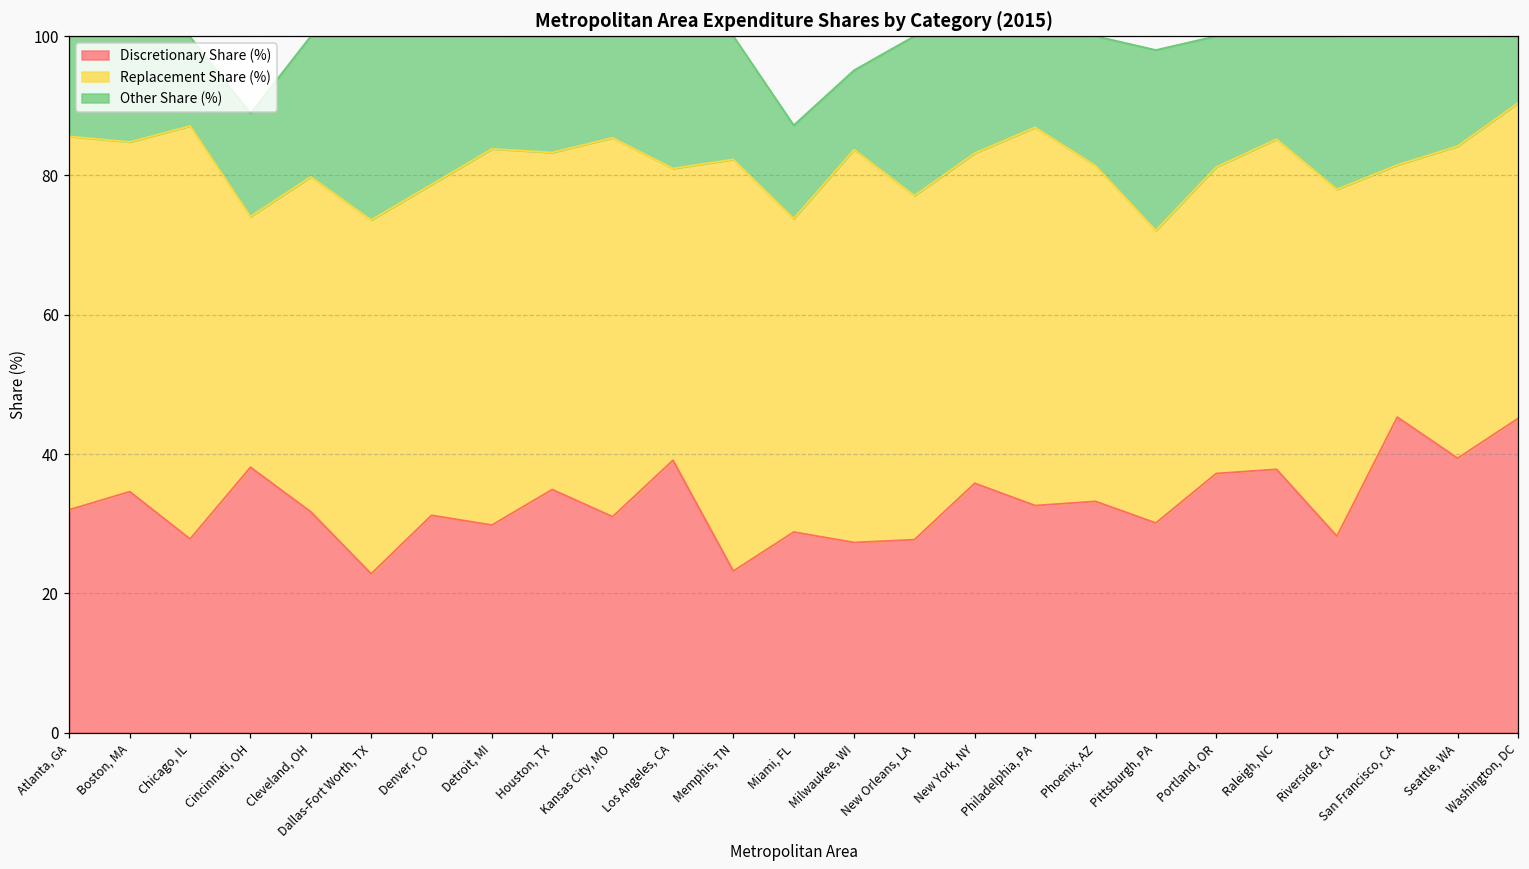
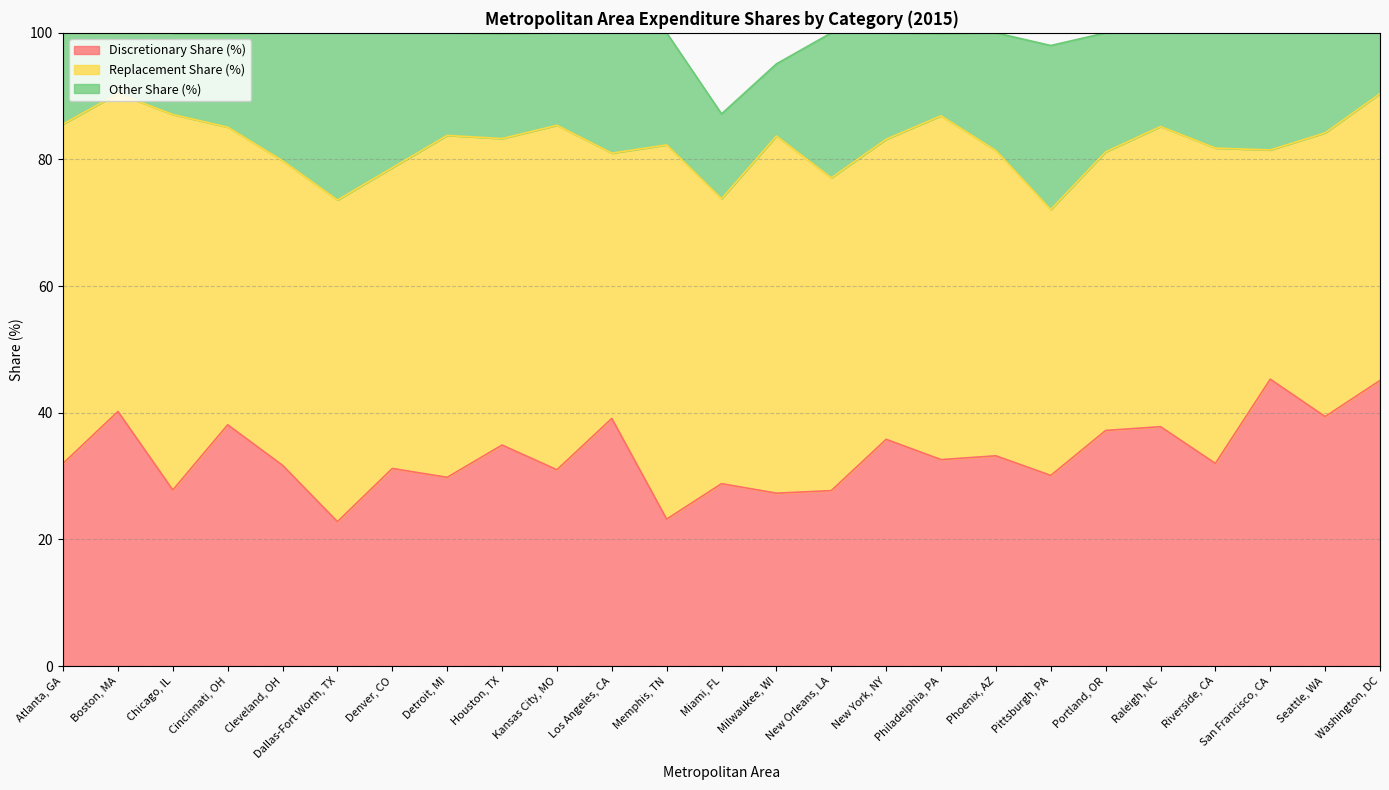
  {
    "Discretionary Share (%)": {
      "Atlanta, GA": 32,
-     "Boston, MA": 35,
+     "Boston, MA": 40,
      "Chicago, IL": 28,
      "Cincinnati, OH": 38,
      "Cleveland, OH": 32,
      "Dallas-Fort Worth, TX": 23,
      "Denver, CO": 31,
      "Detroit, MI": 30,
      "Houston, TX": 35,
      "Kansas City, MO": 31,
      "Los Angeles, CA": 39,
      "Memphis, TN": 23,
      "Miami, FL": 29,
      "Milwaukee, WI": 27,
      "New Orleans, LA": 28,
      "New York, NY": 36,
      "Philadelphia, PA": 33,
      "Phoenix, AZ": 33,
      "Pittsburgh, PA": 30,
      "Portland, OR": 37,
      "Raleigh, NC": 38,
-     "Riverside, CA": 28,
+     "Riverside, CA": 32,
      "San Francisco, CA": 45,
      "Seattle, WA": 39,
      "Washington, DC": 45
    },
    "Replacement Share (%)": {
      "Atlanta, GA": 54,
      "Chicago, IL": 59,
-     "Cincinnati, OH": 36,
+     "Cincinnati, OH": 47,
      "Cleveland, OH": 48,
      "Dallas-Fort Worth, TX": 51,
      "Denver, CO": 48,
      "Detroit, MI": 54,
      "Houston, TX": 48,
      "Kansas City, MO": 54,
      "Los Angeles, CA": 42,
      "Memphis, TN": 59,
      "Miami, FL": 45,
      "Milwaukee, WI": 56,
      "New Orleans, LA": 49,
      "New York, NY": 47,
      "Philadelphia, PA": 54,
      "Phoenix, AZ": 48,
      "Pittsburgh, PA": 42,
      "Portland, OR": 44,
      "Raleigh, NC": 47,
      "Riverside, CA": 50,
      "San Francisco, CA": 36,
      "Seattle, WA": 45,
      "Washington, DC": 45
    },
    "Other Share (%)": {
      "Atlanta, GA": 14,
      "Chicago, IL": 13,
      "Cincinnati, OH": 15,
      "Cleveland, OH": 20,
      "Dallas-Fort Worth, TX": 26,
      "Denver, CO": 21,
      "Detroit, MI": 16,
      "Houston, TX": 17,
      "Kansas City, MO": 15,
      "Los Angeles, CA": 19,
      "Memphis, TN": 18,
      "Miami, FL": 13,
      "Milwaukee, WI": 11,
      "New Orleans, LA": 23,
      "New York, NY": 17,
      "Philadelphia, PA": 13,
      "Phoenix, AZ": 19,
      "Pittsburgh, PA": 26,
      "Portland, OR": 19,
      "Raleigh, NC": 15,
      "Seattle, WA": 16,
      "Washington, DC": 10
    }
  }
